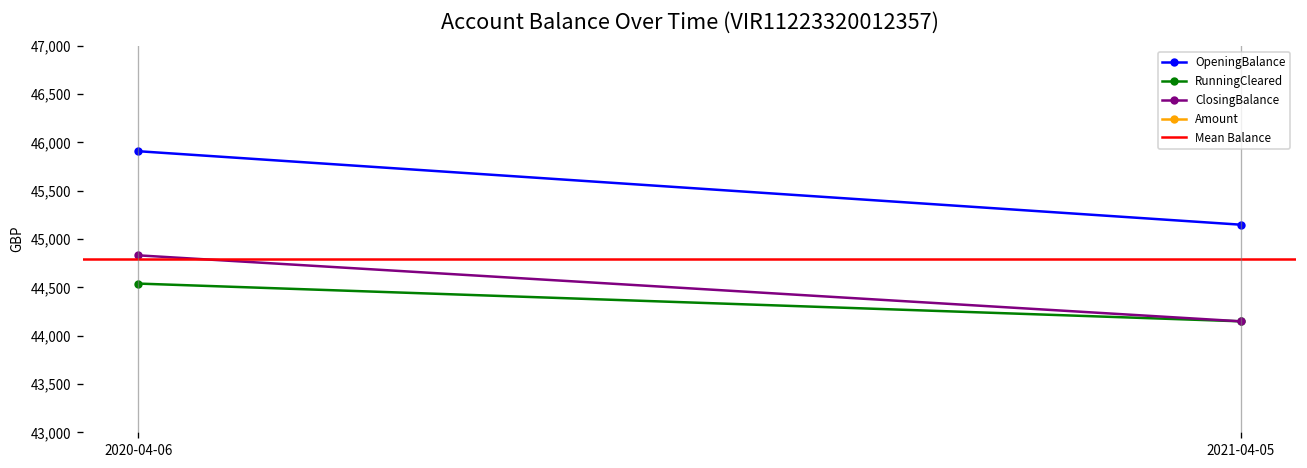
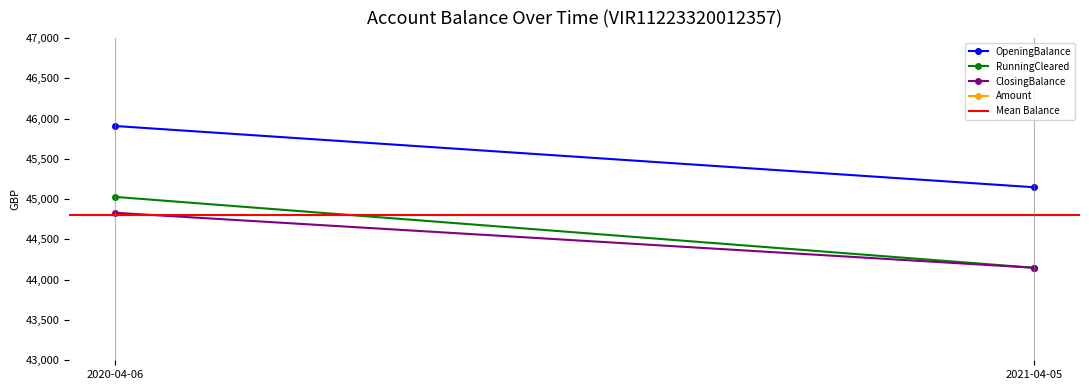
  {
    "OpeningBalance": {
      "2020-04-06": "45,900",
      "2021-04-05": "45,100"
    },
    "RunningCleared": {
-     "2020-04-06": "44,500"
+     "2020-04-06": "45,000"
    },
    "ClosingBalance": {
      "2020-04-06": "44,800"
    }
  }
